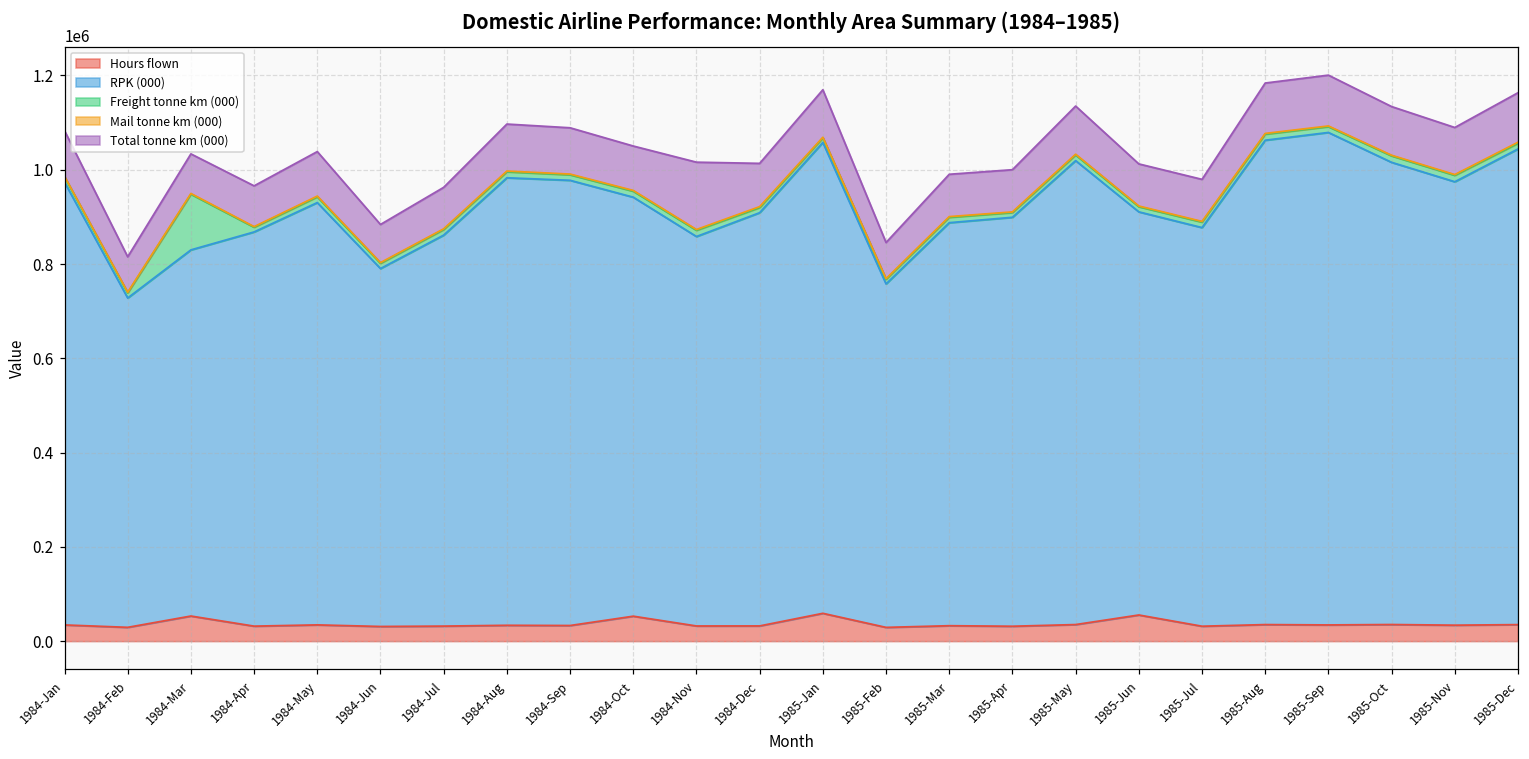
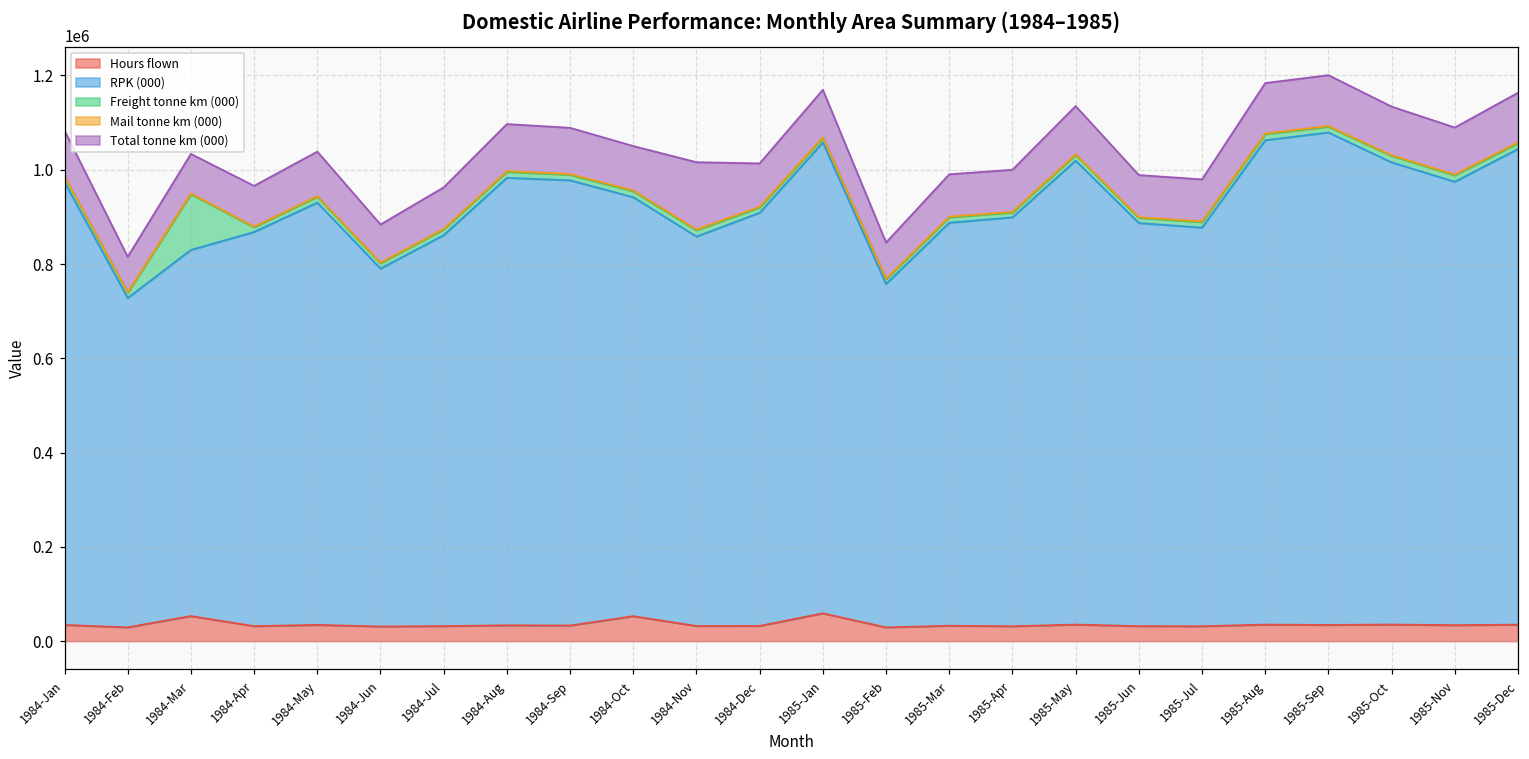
  {
    "Hours flown": {
      "1984-Jan": 30000,
      "1984-Feb": 30000,
      "1984-Mar": 50000,
      "1984-Apr": 30000,
      "1984-May": 30000,
      "1984-Jun": 30000,
      "1984-Jul": 30000,
      "1984-Aug": 30000,
      "1984-Sep": 30000,
      "1984-Oct": 50000,
      "1984-Nov": 30000,
      "1984-Dec": 30000,
      "1985-Jan": 60000,
      "1985-Feb": 30000,
      "1985-Mar": 30000,
      "1985-Apr": 30000,
      "1985-May": 40000,
-     "1985-Jun": 60000,
+     "1985-Jun": 30000,
      "1985-Jul": 30000,
      "1985-Aug": 40000,
      "1985-Sep": 30000,
      "1985-Oct": 40000,
      "1985-Nov": 30000,
      "1985-Dec": 30000
    },
    "RPK (000)": {
      "1984-Jan": 940000,
      "1984-Feb": 700000,
      "1984-Mar": 780000,
      "1984-Apr": 840000,
      "1984-May": 900000,
      "1984-Jun": 760000,
      "1984-Jul": 830000,
      "1984-Aug": 950000,
      "1984-Sep": 940000,
      "1984-Oct": 890000,
      "1984-Nov": 830000,
      "1984-Dec": 880000,
      "1985-Jan": 1000000,
      "1985-Feb": 730000,
      "1985-Mar": 850000,
      "1985-Apr": 870000,
      "1985-May": 980000,
      "1985-Jun": 860000,
      "1985-Jul": 850000,
      "1985-Aug": 1030000,
      "1985-Sep": 1040000,
      "1985-Oct": 980000,
      "1985-Nov": 940000,
      "1985-Dec": 1010000
    },
    "Total tonne km (000)": {
      "1984-Jan": 100000,
      "1984-Feb": 80000,
      "1984-Mar": 80000,
      "1984-Apr": 90000,
      "1984-May": 90000,
      "1984-Jun": 80000,
      "1984-Jul": 90000,
      "1984-Aug": 100000,
      "1984-Sep": 100000,
      "1984-Oct": 90000,
      "1984-Nov": 140000,
      "1984-Dec": 90000,
      "1985-Jan": 100000,
      "1985-Feb": 80000,
      "1985-Mar": 90000,
      "1985-Apr": 90000,
      "1985-May": 100000,
      "1985-Jun": 90000,
      "1985-Jul": 90000,
      "1985-Aug": 110000,
      "1985-Sep": 110000,
      "1985-Oct": 100000,
      "1985-Nov": 100000,
      "1985-Dec": 110000
    }
  }
